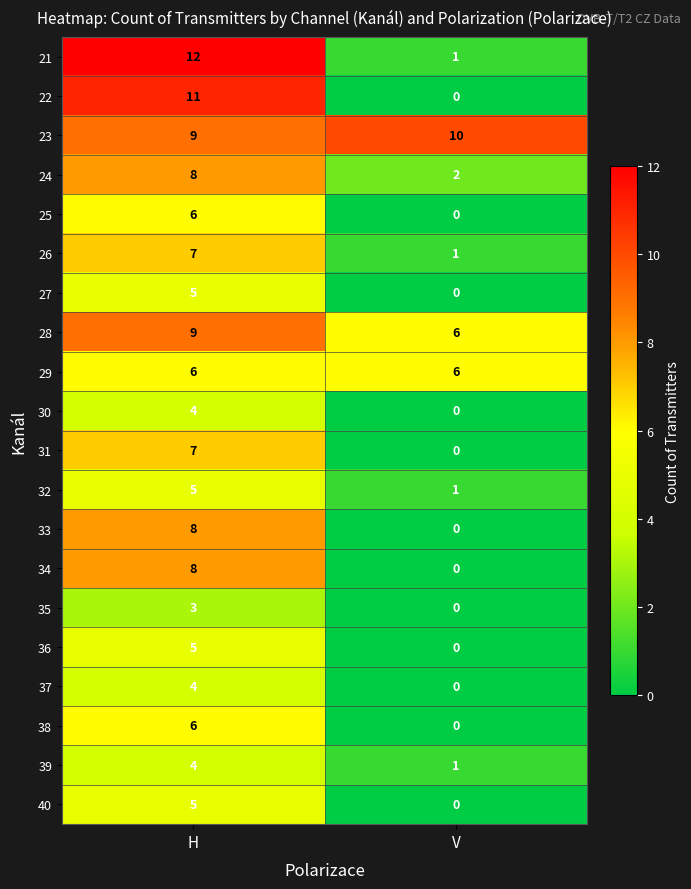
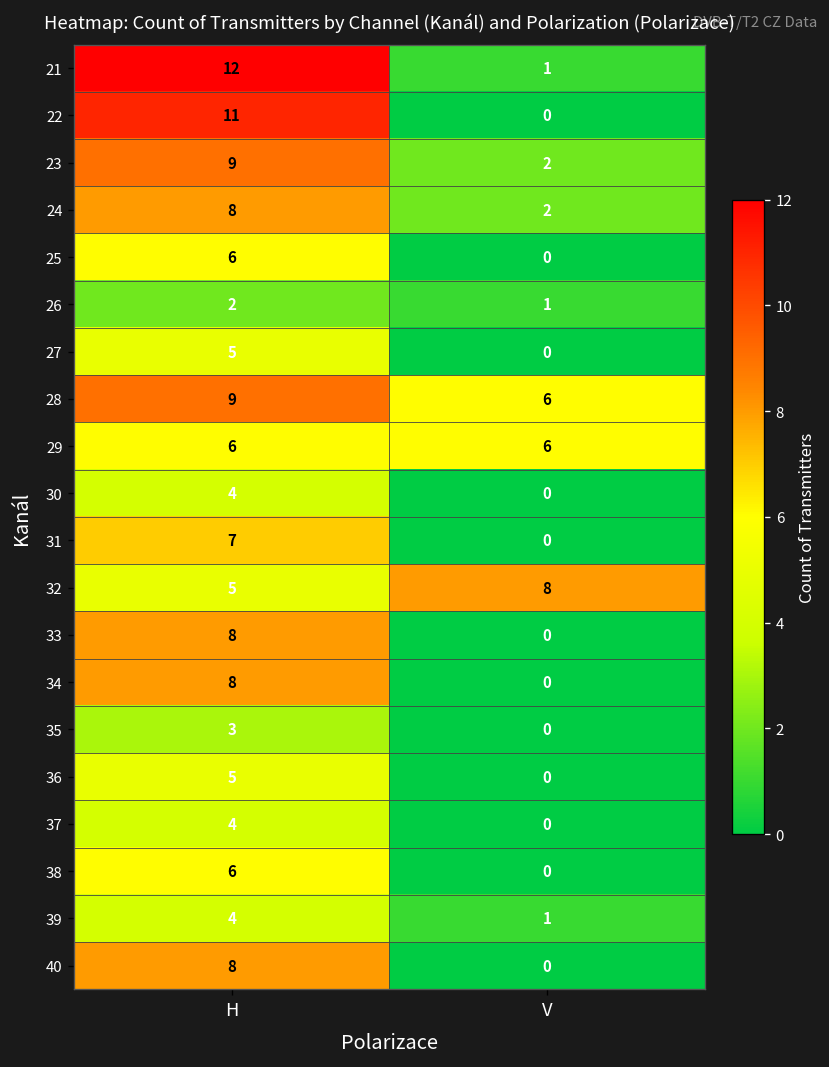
  {
    "21": {
      "H": 12,
      "V": 1
    },
    "22": {
      "H": 11,
      "V": 0
    },
    "23": {
      "H": 9,
-     "V": 10
+     "V": 2
    },
    "24": {
      "H": 8,
      "V": 2
    },
    "25": {
      "H": 6,
      "V": 0
    },
    "26": {
-     "H": 7,
+     "H": 2,
      "V": 1
    },
    "27": {
      "H": 5,
      "V": 0
    },
    "28": {
      "H": 9,
      "V": 6
    },
    "29": {
      "H": 6,
      "V": 6
    },
    "30": {
      "H": 4,
      "V": 0
    },
    "31": {
      "H": 7,
      "V": 0
    },
    "32": {
      "H": 5,
-     "V": 1
+     "V": 8
    },
    "33": {
      "H": 8,
      "V": 0
    },
    "34": {
      "H": 8,
      "V": 0
    },
    "35": {
      "H": 3,
      "V": 0
    },
    "36": {
      "H": 5,
      "V": 0
    },
    "37": {
      "H": 4,
      "V": 0
    },
    "38": {
      "H": 6,
      "V": 0
    },
    "39": {
      "H": 4,
      "V": 1
    },
    "40": {
-     "H": 5,
+     "H": 8,
      "V": 0
    }
  }
